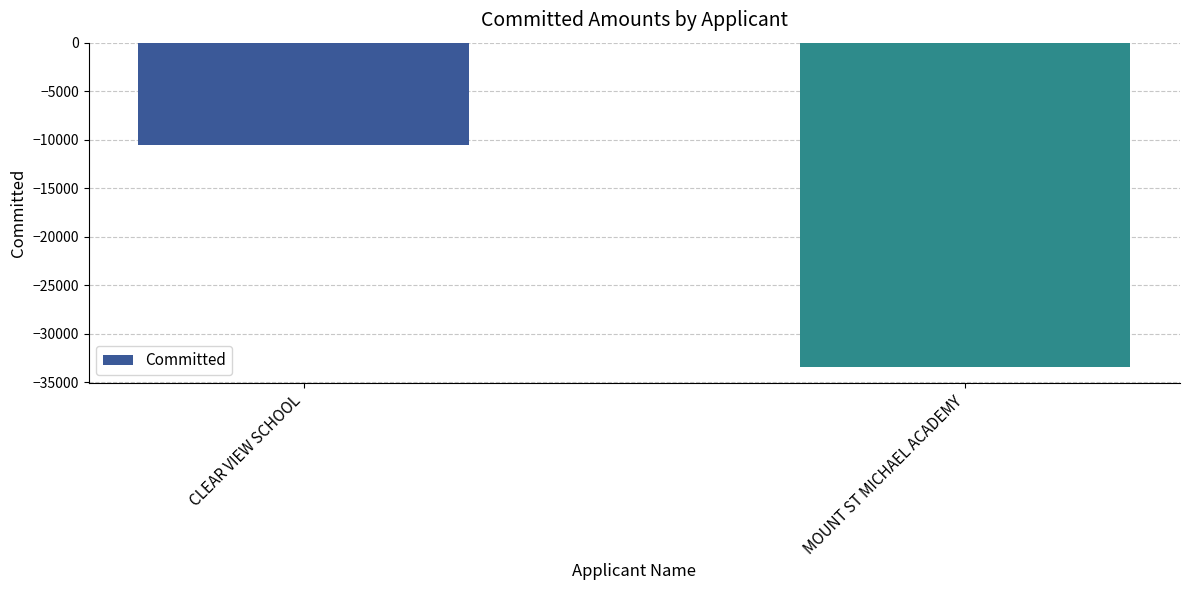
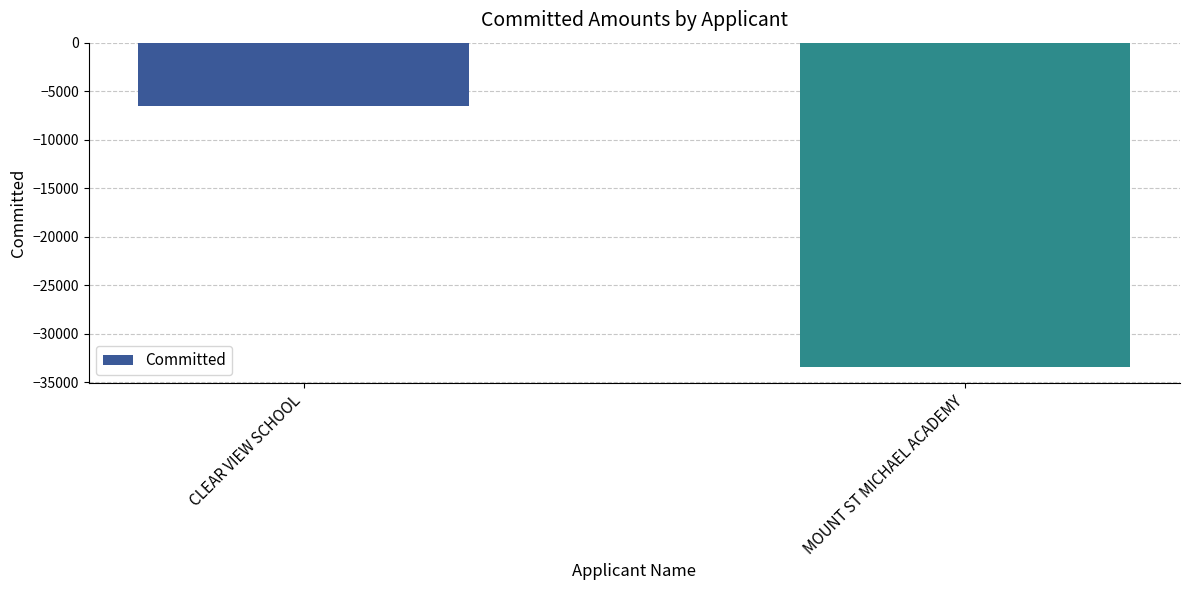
  {
-   "CLEAR VIEW SCHOOL": -11000,
+   "CLEAR VIEW SCHOOL": -7000,
    "MOUNT ST MICHAEL ACADEMY": -33000
  }
